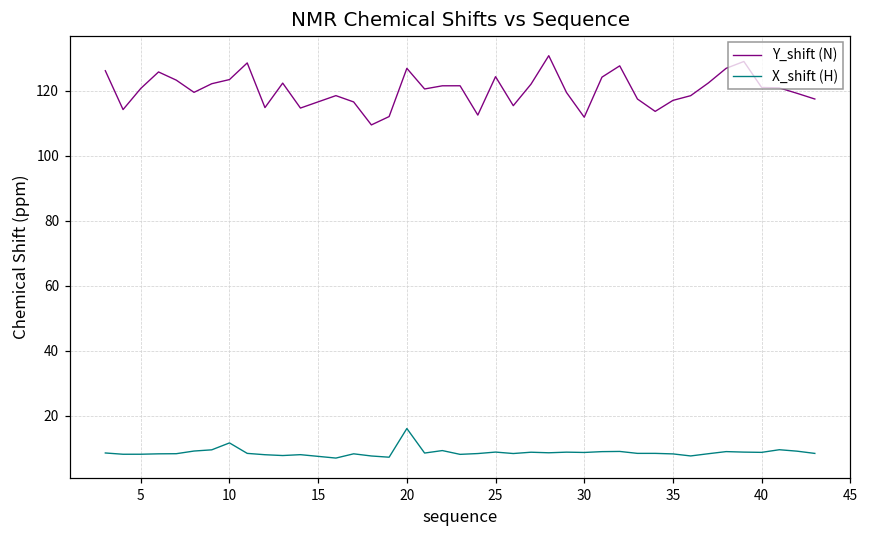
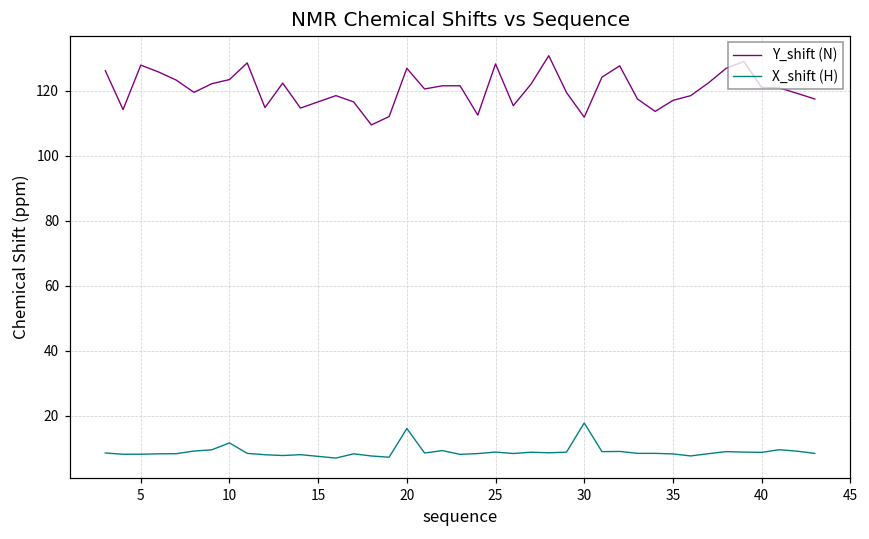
  {
    "Y_shift (N)": {
-     "5": 121,
+     "5": 128,
      "10": 123,
      "20": 127,
-     "25": 124,
+     "25": 128,
      "30": 112,
      "35": 117
    },
    "X_shift (H)": {
      "5": 8,
      "10": 12,
      "20": 16,
      "25": 9,
-     "30": 9,
+     "30": 18,
      "35": 8,
      "40": 9
    }
  }
